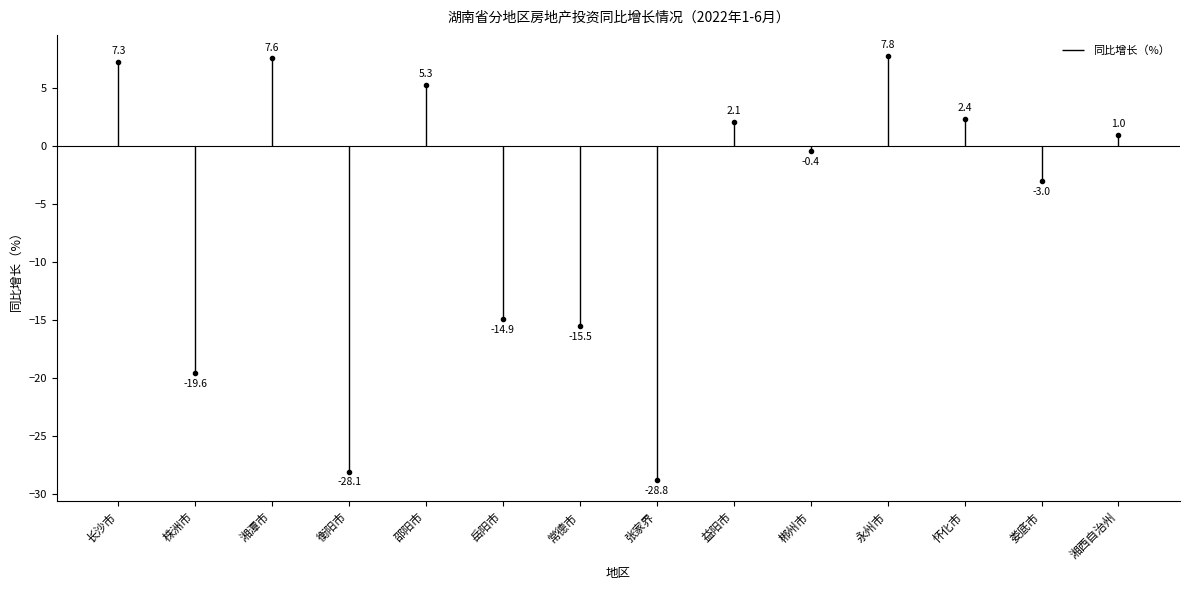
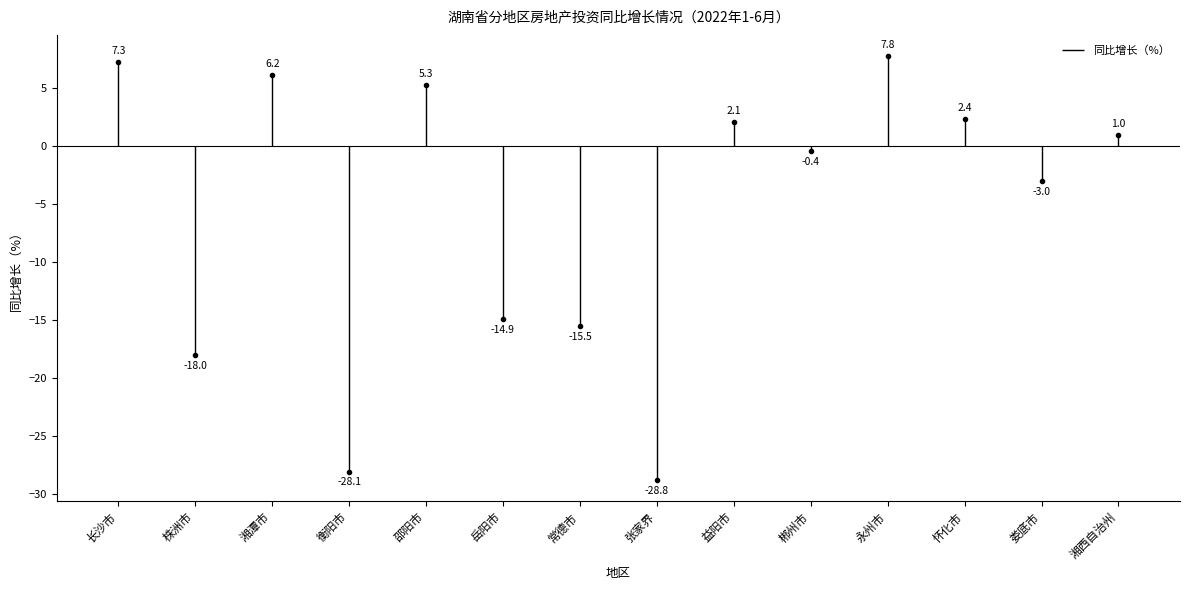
  {
    "长沙市": 7.3,
-   "株洲市": -19.6,
-   "湘潭市": 7.6,
+   "株洲市": -18.0,
+   "湘潭市": 6.2,
    "衡阳市": -28.1,
    "邵阳市": 5.3,
    "岳阳市": -14.9,
    "常德市": -15.5,
    "张家界": -28.8,
    "益阳市": 2.1,
    "郴州市": -0.4,
    "永州市": 7.8,
    "怀化市": 2.4,
    "娄底市": -3.0,
    "湘西自治州": 1.0
  }
